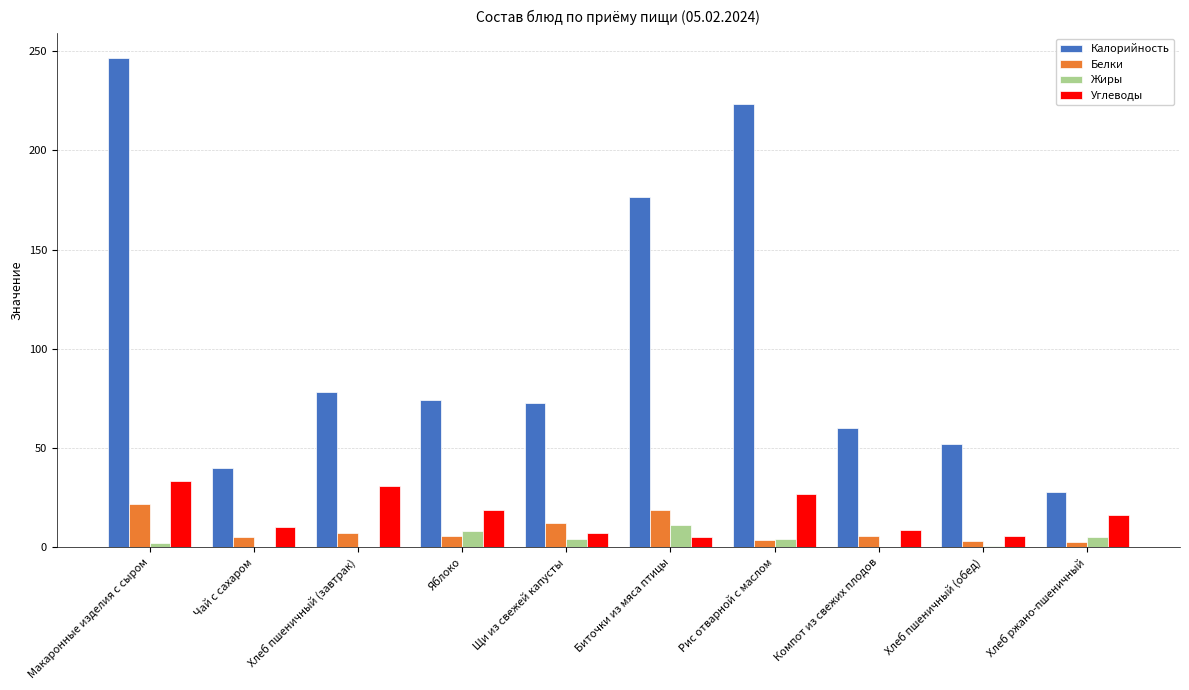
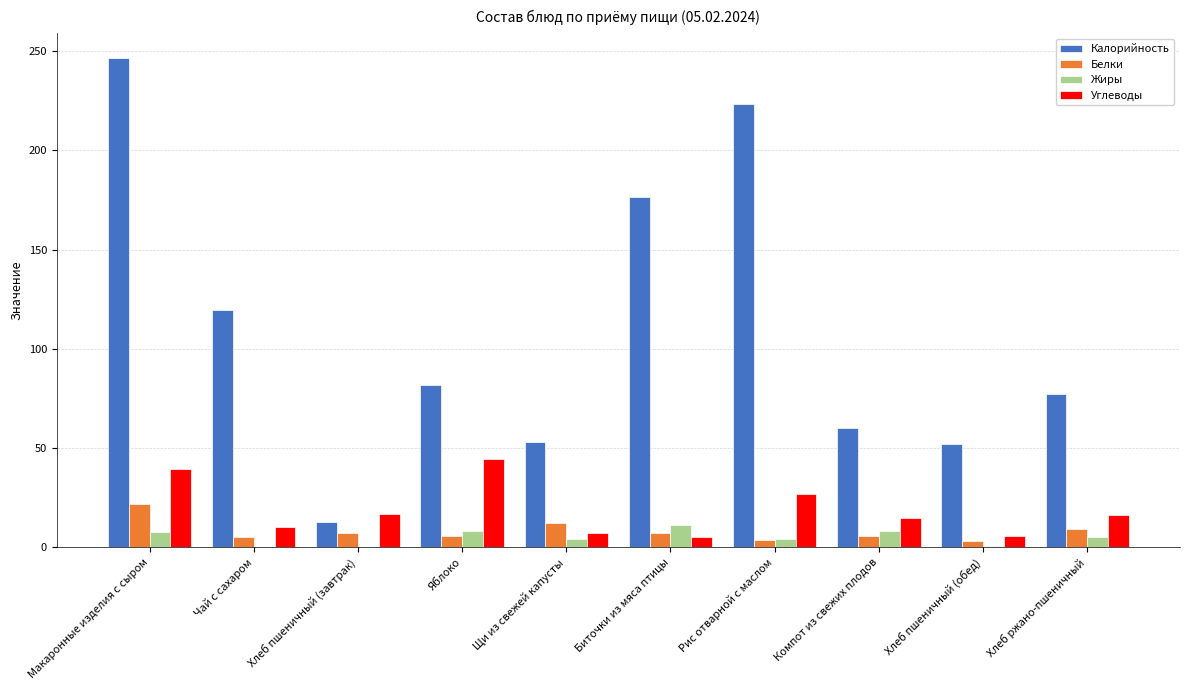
  {
    "Калорийность": {
      "Макаронные изделия с сыром": 247,
-     "Чай с сахаром": 40,
-     "Хлеб пшеничный (завтрак)": 78,
-     "Яблоко": 74,
-     "Щи из свежей капусты": 73,
+     "Чай с сахаром": 119,
+     "Хлеб пшеничный (завтрак)": 13,
+     "Яблоко": 82,
+     "Щи из свежей капусты": 53,
      "Биточки из мяса птицы": 176,
      "Рис отварной с маслом": 223,
      "Компот из свежих плодов": 60,
      "Хлеб пшеничный (обед)": 52,
-     "Хлеб ржано-пшеничный": 28
+     "Хлеб ржано-пшеничный": 77
    },
    "Белки": {
      "Макаронные изделия с сыром": 22,
      "Чай с сахаром": 5,
      "Хлеб пшеничный (завтрак)": 7,
      "Яблоко": 6,
      "Щи из свежей капусты": 12,
-     "Биточки из мяса птицы": 19,
+     "Биточки из мяса птицы": 7,
      "Рис отварной с маслом": 4,
      "Компот из свежих плодов": 6,
      "Хлеб пшеничный (обед)": 3,
-     "Хлеб ржано-пшеничный": 3
+     "Хлеб ржано-пшеничный": 9
    },
    "Жиры": {
-     "Макаронные изделия с сыром": 2,
+     "Макаронные изделия с сыром": 8,
      "Чай с сахаром": 0,
      "Яблоко": 8,
      "Щи из свежей капусты": 4,
      "Биточки из мяса птицы": 11,
      "Рис отварной с маслом": 4,
-     "Компот из свежих плодов": 0,
+     "Компот из свежих плодов": 8,
      "Хлеб ржано-пшеничный": 5
    },
    "Углеводы": {
-     "Макаронные изделия с сыром": 33,
+     "Макаронные изделия с сыром": 39,
      "Чай с сахаром": 10,
-     "Хлеб пшеничный (завтрак)": 31,
-     "Яблоко": 19,
+     "Хлеб пшеничный (завтрак)": 17,
+     "Яблоко": 45,
      "Щи из свежей капусты": 7,
      "Биточки из мяса птицы": 5,
      "Рис отварной с маслом": 27,
-     "Компот из свежих плодов": 8,
+     "Компот из свежих плодов": 15,
      "Хлеб пшеничный (обед)": 6,
      "Хлеб ржано-пшеничный": 16
    }
  }
